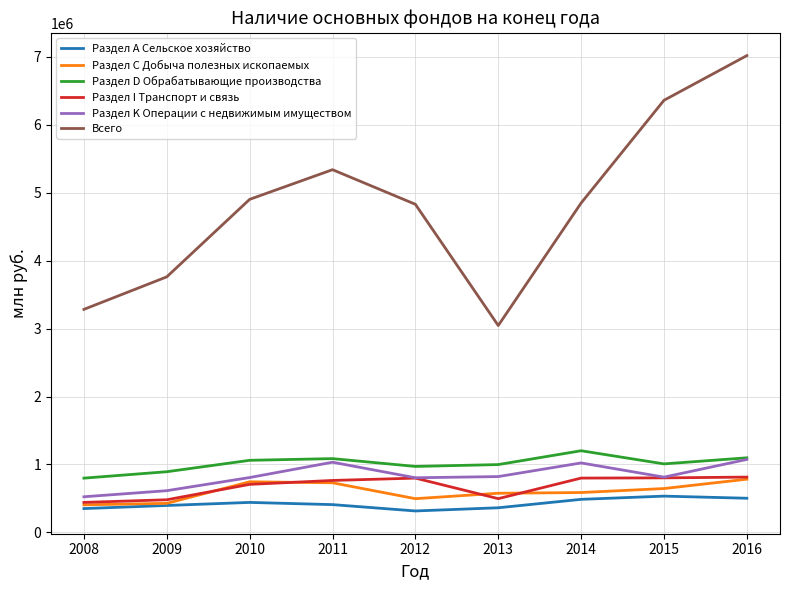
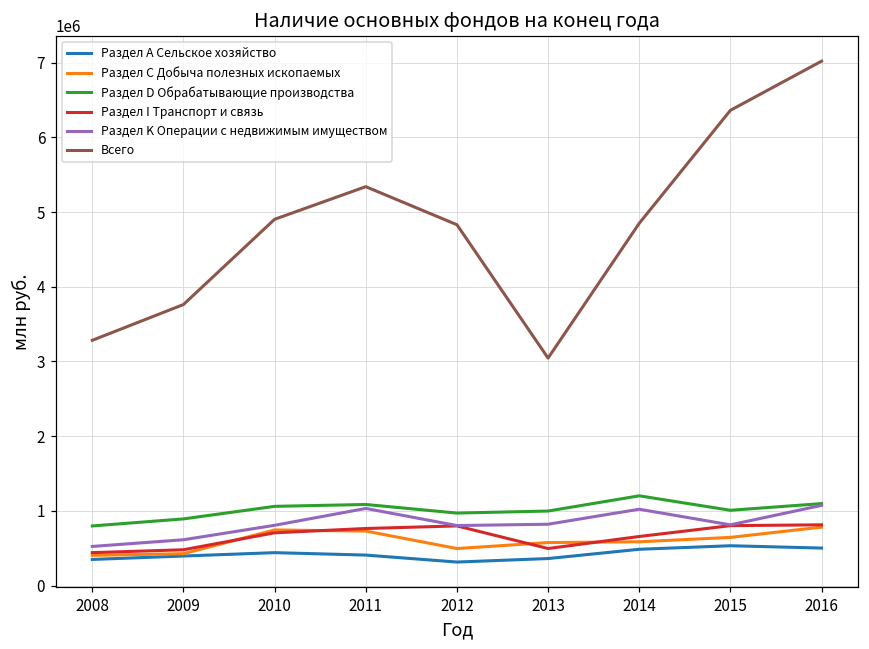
  {
    "Раздел А Сельское хозяйство": {
      "2008": 400000,
      "2010": 400000,
      "2011": 400000,
      "2012": 300000,
      "2013": 400000,
      "2014": 500000,
      "2015": 500000,
      "2016": 500000
    },
    "Раздел С Добыча полезных ископаемых": {
      "2010": 700000,
      "2012": 500000,
      "2013": 600000,
      "2014": 600000,
      "2015": 600000
    },
    "Раздел D Обрабатывающие производства": {
      "2008": 800000,
      "2009": 900000,
      "2010": 1100000,
      "2011": 1100000,
      "2012": 1000000,
      "2013": 1000000,
      "2014": 1200000,
      "2015": 1000000
    },
    "Раздел I Транспорт и связь": {
      "2009": 500000,
      "2010": 700000,
      "2013": 500000,
-     "2014": 800000
+     "2014": 700000
    },
    "Раздел K Операции с недвижимым имуществом": {
      "2008": 500000,
      "2009": 600000,
      "2010": 800000,
      "2011": 1000000,
      "2013": 800000,
      "2014": 1000000
    },
    "Всего": {
      "2008": 3300000,
      "2009": 3800000,
      "2010": 4900000,
      "2011": 5300000,
      "2012": 4800000,
      "2013": 3000000,
      "2014": 4800000,
      "2015": 6400000,
      "2016": 7000000
    }
  }
